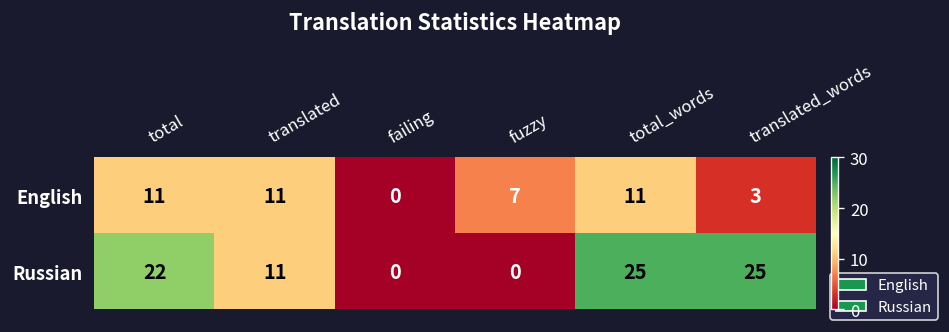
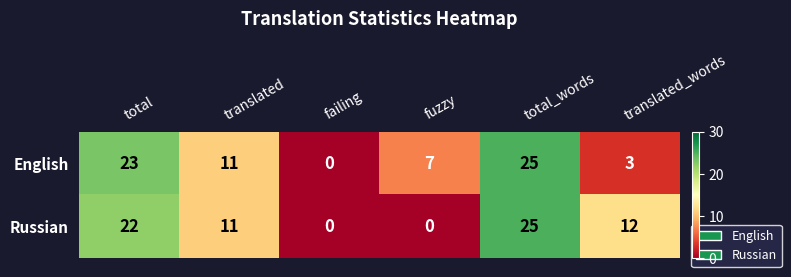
  {
    "English": {
-     "total": 11,
+     "total": 23,
      "translated": 11,
      "failing": 0,
      "fuzzy": 7,
-     "total_words": 11,
+     "total_words": 25,
      "translated_words": 3
    },
    "Russian": {
      "total": 22,
      "translated": 11,
      "failing": 0,
      "fuzzy": 0,
      "total_words": 25,
-     "translated_words": 25
+     "translated_words": 12
    }
  }
